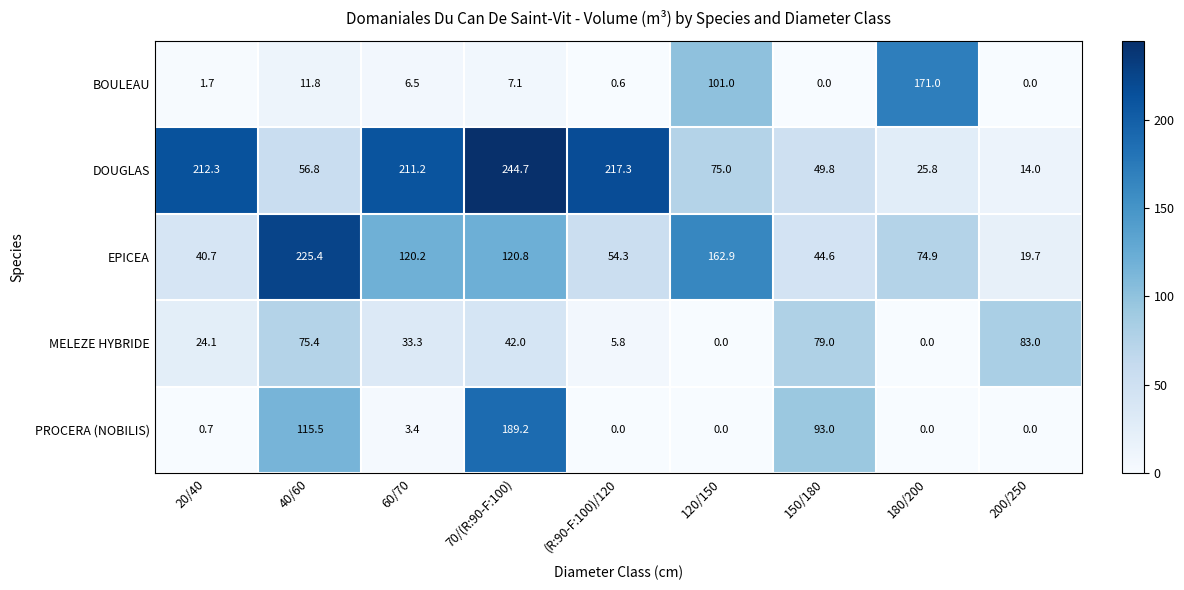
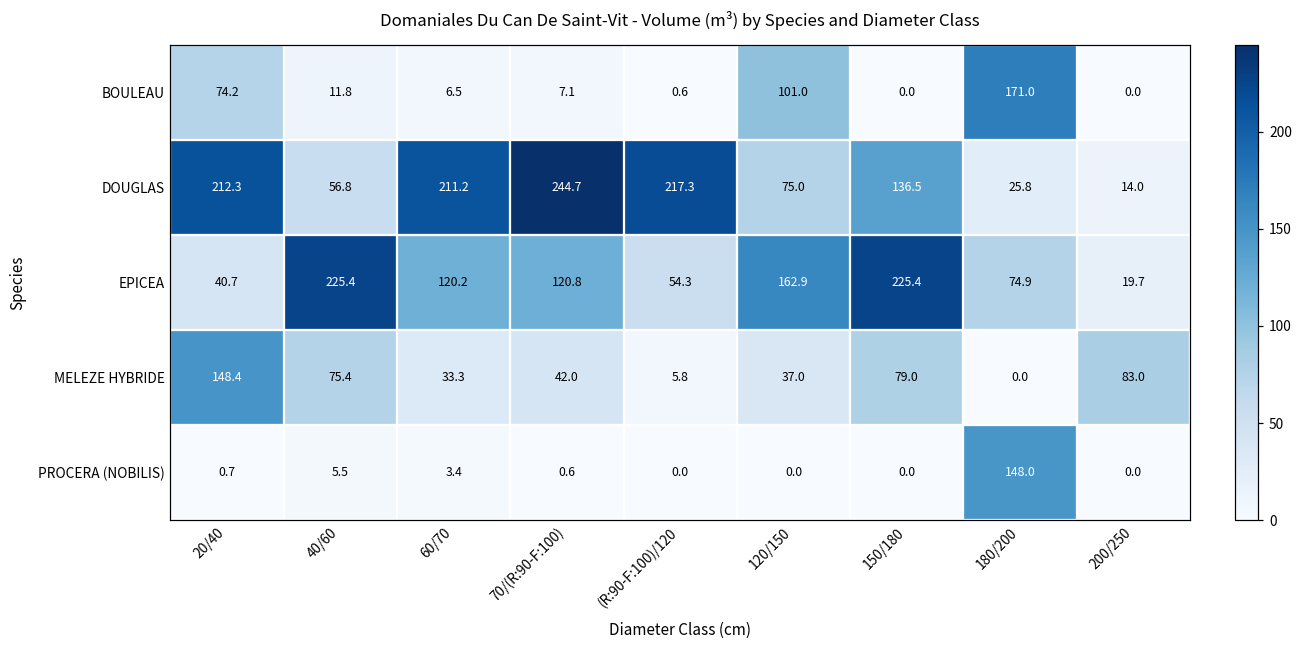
  {
    "BOULEAU": {
-     "20/40": 1.7,
+     "20/40": 74.2,
      "40/60": 11.8,
      "60/70": 6.5,
      "70/(R:90-F:100)": 7.1,
      "(R:90-F:100)/120": 0.6,
      "120/150": 101.0,
      "150/180": 0.0,
      "180/200": 171.0,
      "200/250": 0.0
    },
    "DOUGLAS": {
      "20/40": 212.3,
      "40/60": 56.8,
      "60/70": 211.2,
      "70/(R:90-F:100)": 244.7,
      "(R:90-F:100)/120": 217.3,
      "120/150": 75.0,
-     "150/180": 49.8,
+     "150/180": 136.5,
      "180/200": 25.8,
      "200/250": 14.0
    },
    "EPICEA": {
      "20/40": 40.7,
      "40/60": 225.4,
      "60/70": 120.2,
      "70/(R:90-F:100)": 120.8,
      "(R:90-F:100)/120": 54.3,
      "120/150": 162.9,
-     "150/180": 44.6,
+     "150/180": 225.4,
      "180/200": 74.9,
      "200/250": 19.7
    },
    "MELEZE HYBRIDE": {
-     "20/40": 24.1,
+     "20/40": 148.4,
      "40/60": 75.4,
      "60/70": 33.3,
      "70/(R:90-F:100)": 42.0,
      "(R:90-F:100)/120": 5.8,
-     "120/150": 0.0,
+     "120/150": 37.0,
      "150/180": 79.0,
      "180/200": 0.0,
      "200/250": 83.0
    },
    "PROCERA (NOBILIS)": {
      "20/40": 0.7,
-     "40/60": 115.5,
+     "40/60": 5.5,
      "60/70": 3.4,
-     "70/(R:90-F:100)": 189.2,
+     "70/(R:90-F:100)": 0.6,
      "(R:90-F:100)/120": 0.0,
      "120/150": 0.0,
-     "150/180": 93.0,
-     "180/200": 0.0,
+     "150/180": 0.0,
+     "180/200": 148.0,
      "200/250": 0.0
    }
  }
